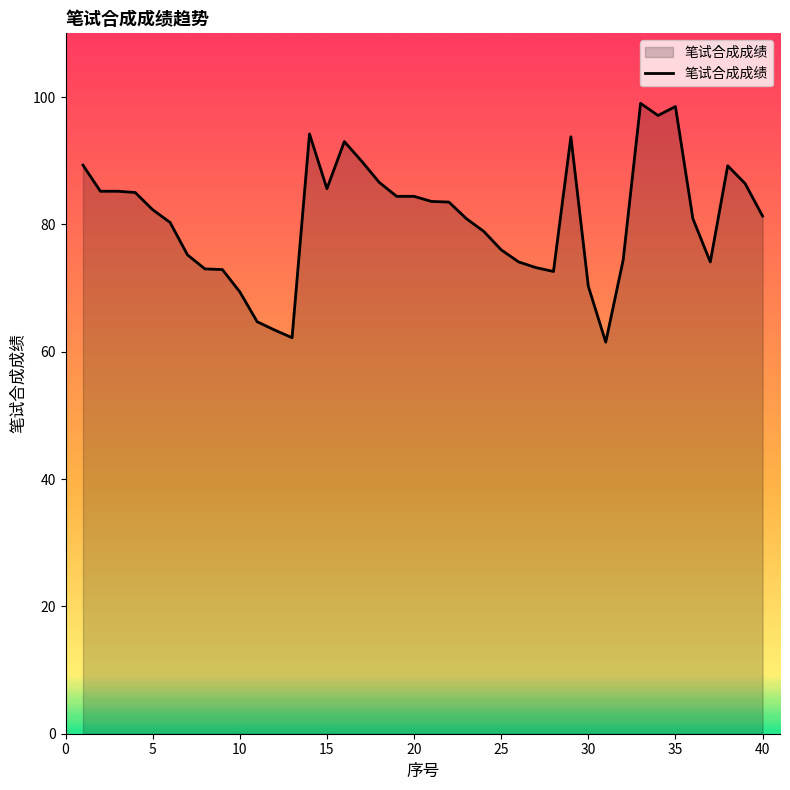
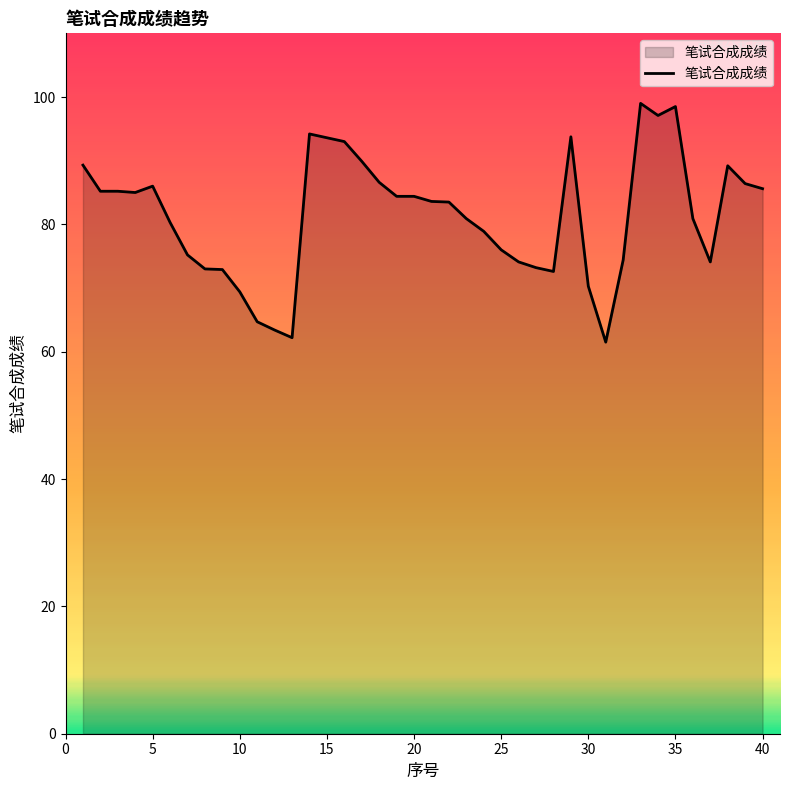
  {
-   "5": 82,
+   "5": 86,
    "10": 69,
-   "15": 86,
+   "15": 94,
    "20": 84,
    "25": 76,
    "30": 70,
    "35": 99,
-   "40": 81
+   "40": 86
  }
